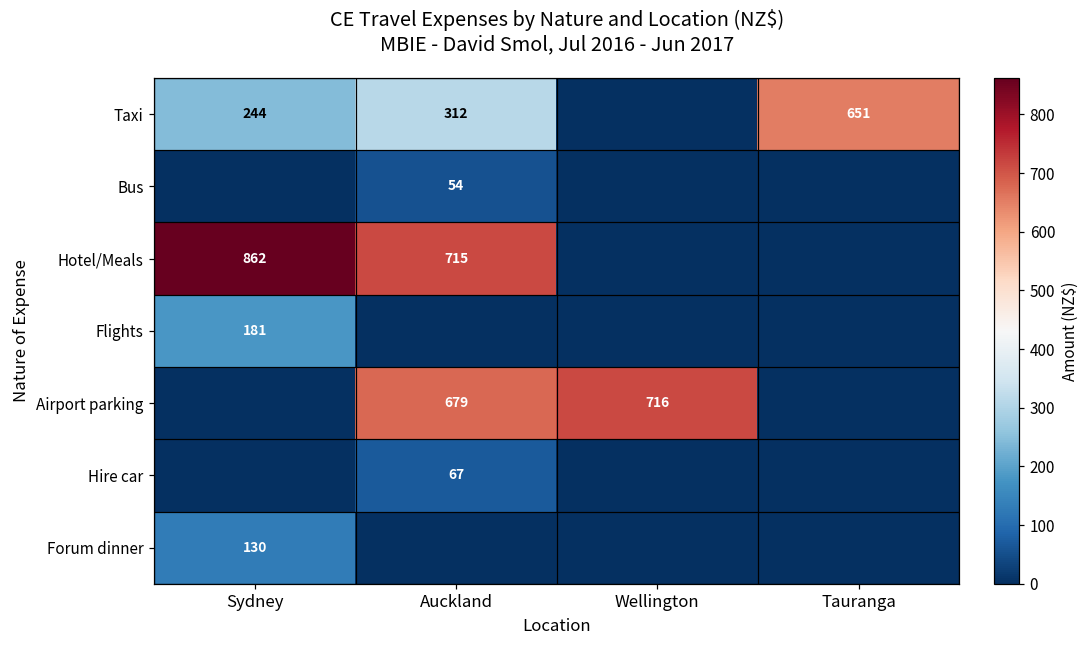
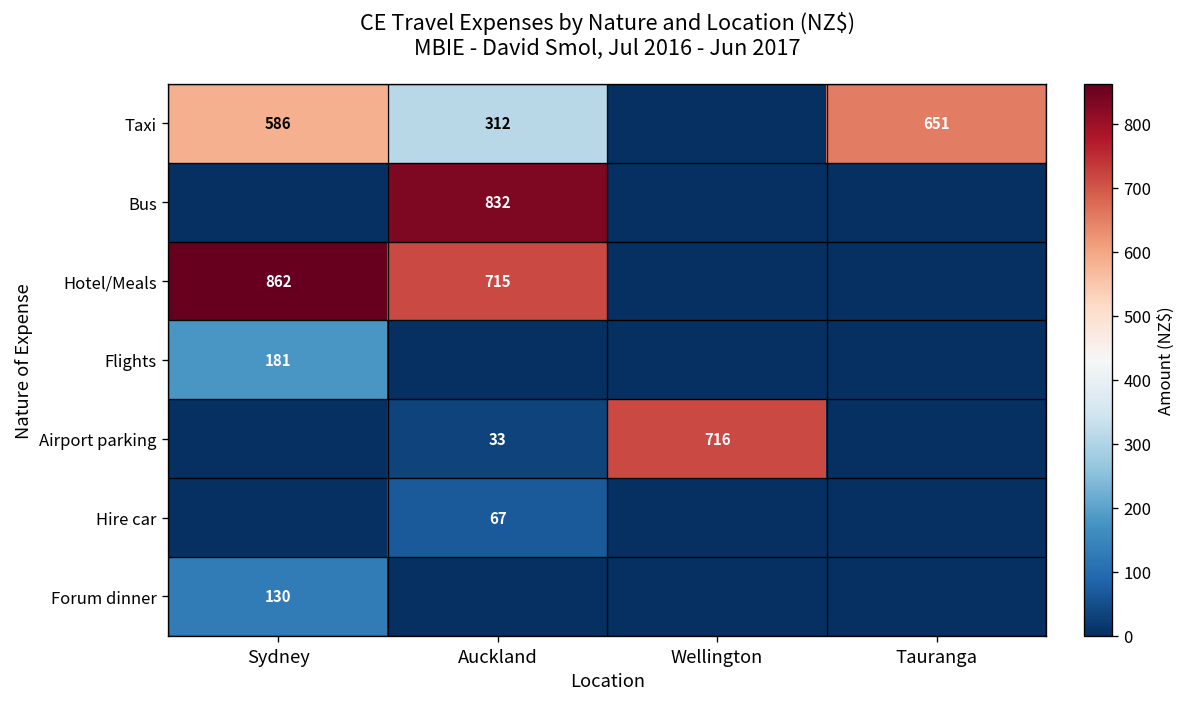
  {
    "Taxi": {
-     "Sydney": 244,
+     "Sydney": 586,
      "Auckland": 312,
      "Tauranga": 651
    },
    "Bus": {
-     "Auckland": 54
+     "Auckland": 832
    },
    "Hotel/Meals": {
      "Sydney": 862,
      "Auckland": 715
    },
    "Flights": {
      "Sydney": 181
    },
    "Airport parking": {
-     "Auckland": 679,
+     "Auckland": 33,
      "Wellington": 716
    },
    "Hire car": {
      "Auckland": 67
    },
    "Forum dinner": {
      "Sydney": 130
    }
  }
